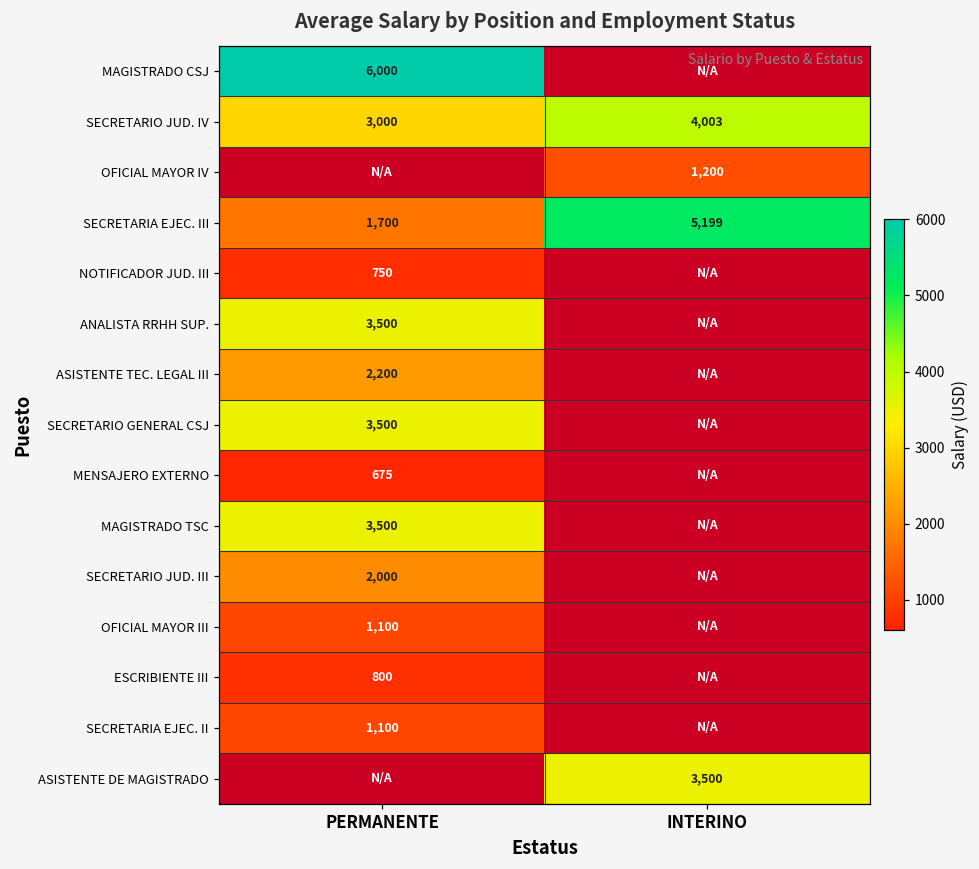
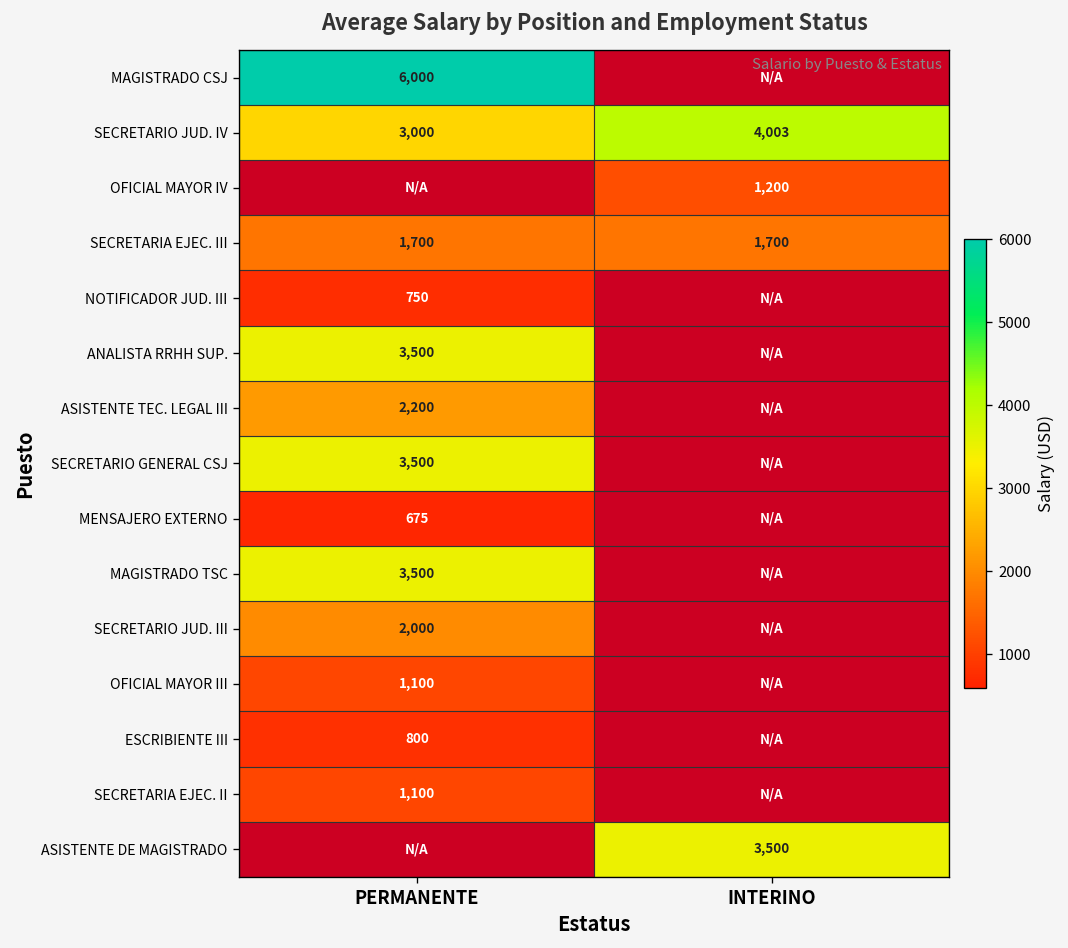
  {
    "MAGISTRADO CSJ": {
      "PERMANENTE": "6,000"
    },
    "SECRETARIO JUD. IV": {
      "PERMANENTE": "3,000",
      "INTERINO": "4,003"
    },
    "OFICIAL MAYOR IV": {
      "INTERINO": "1,200"
    },
    "SECRETARIA EJEC. III": {
      "PERMANENTE": "1,700",
-     "INTERINO": "5,199"
+     "INTERINO": "1,700"
    },
    "NOTIFICADOR JUD. III": {
      "PERMANENTE": "750"
    },
    "ANALISTA RRHH SUP.": {
      "PERMANENTE": "3,500"
    },
    "ASISTENTE TEC. LEGAL III": {
      "PERMANENTE": "2,200"
    },
    "SECRETARIO GENERAL CSJ": {
      "PERMANENTE": "3,500"
    },
    "MENSAJERO EXTERNO": {
      "PERMANENTE": "675"
    },
    "MAGISTRADO TSC": {
      "PERMANENTE": "3,500"
    },
    "SECRETARIO JUD. III": {
      "PERMANENTE": "2,000"
    },
    "OFICIAL MAYOR III": {
      "PERMANENTE": "1,100"
    },
    "ESCRIBIENTE III": {
      "PERMANENTE": "800"
    },
    "SECRETARIA EJEC. II": {
      "PERMANENTE": "1,100"
    },
    "ASISTENTE DE MAGISTRADO": {
      "INTERINO": "3,500"
    }
  }
